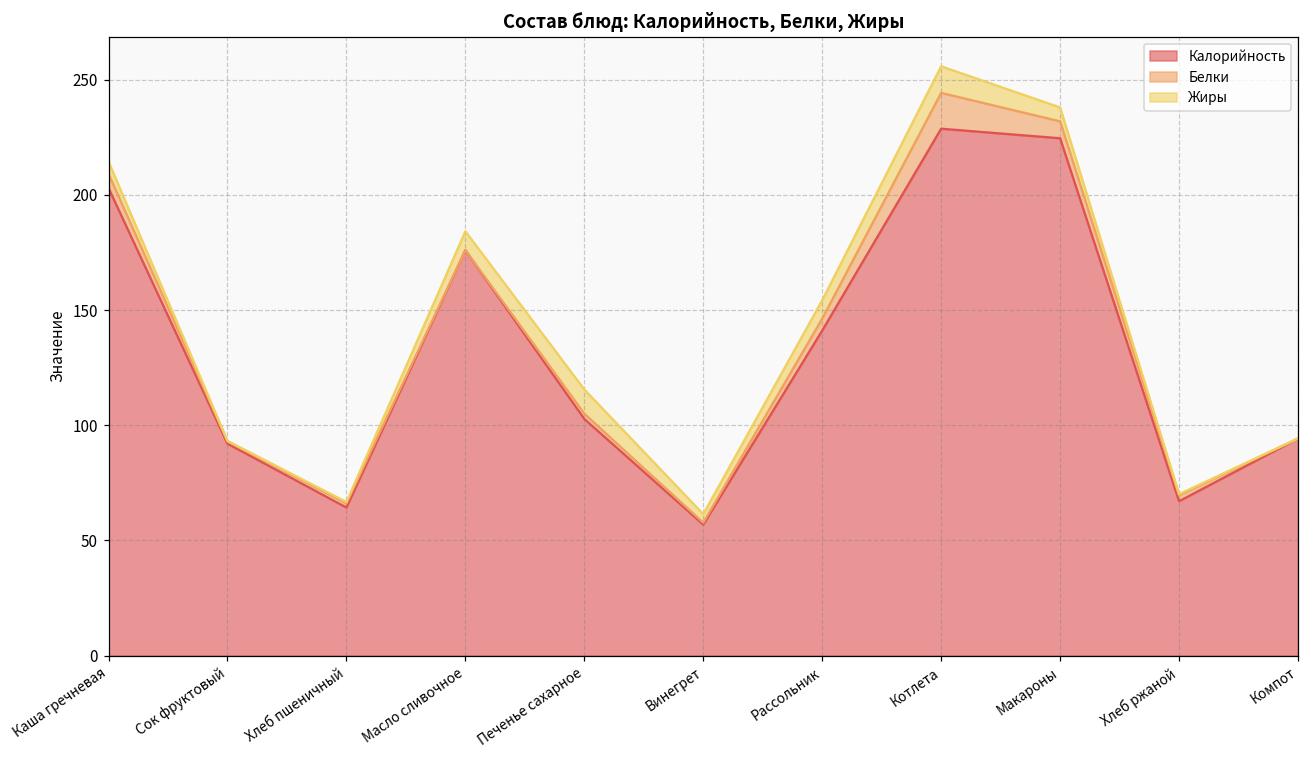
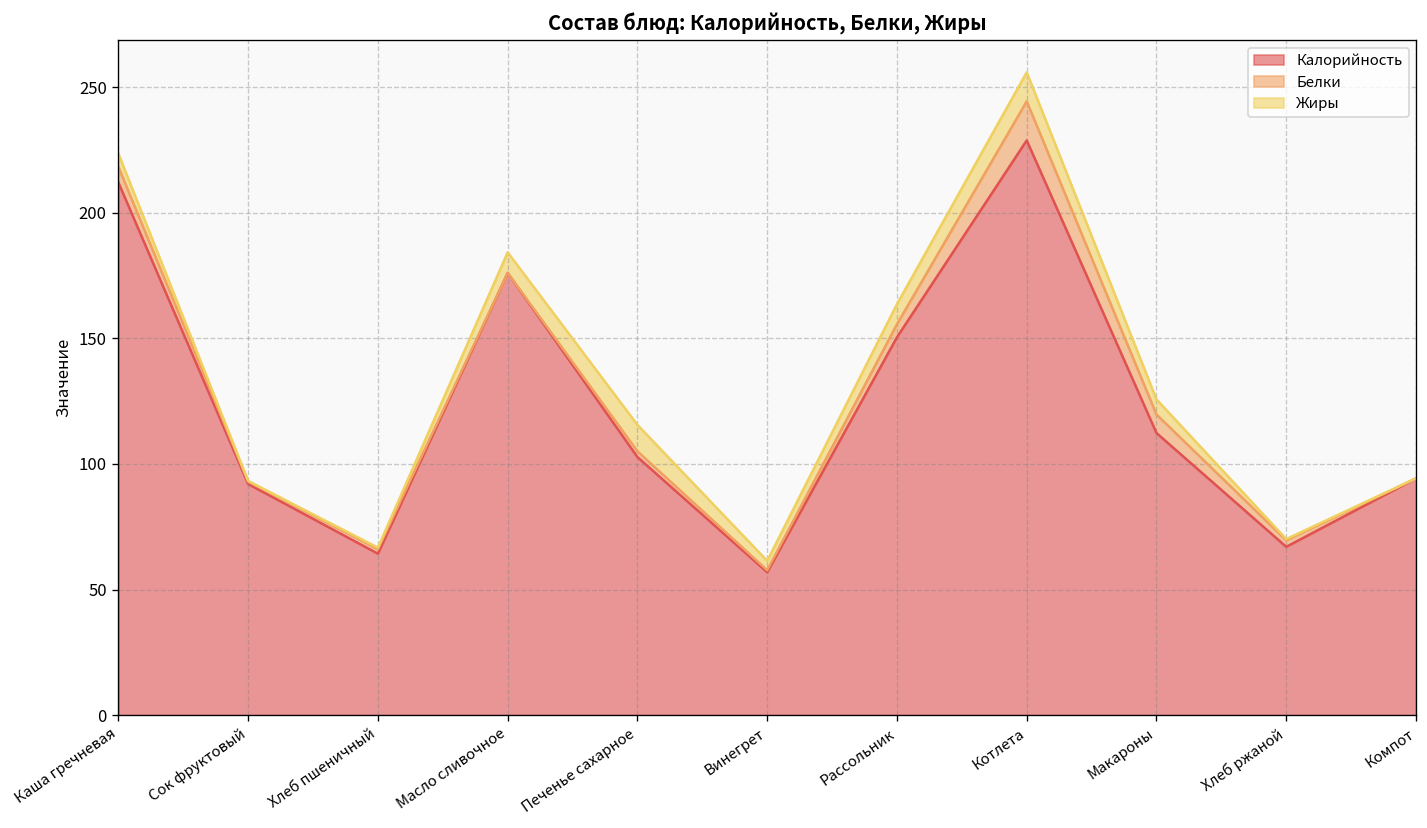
  {
    "Калорийность": {
-     "Каша гречневая": 203,
+     "Каша гречневая": 212,
      "Хлеб пшеничный": 64,
      "Печенье сахарное": 103,
-     "Рассольник": 141,
+     "Рассольник": 150,
      "Котлета": 229,
-     "Макароны": 225,
+     "Макароны": 112,
      "Хлеб ржаной": 67
    }
  }
